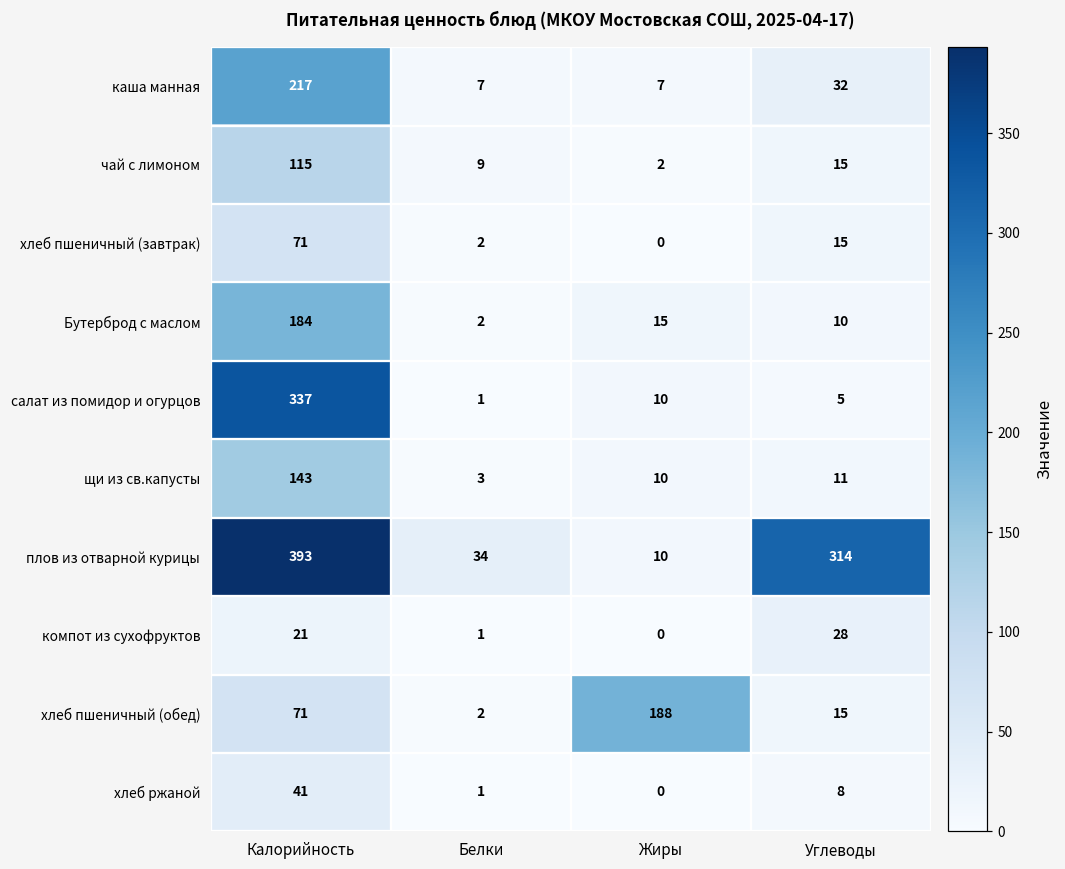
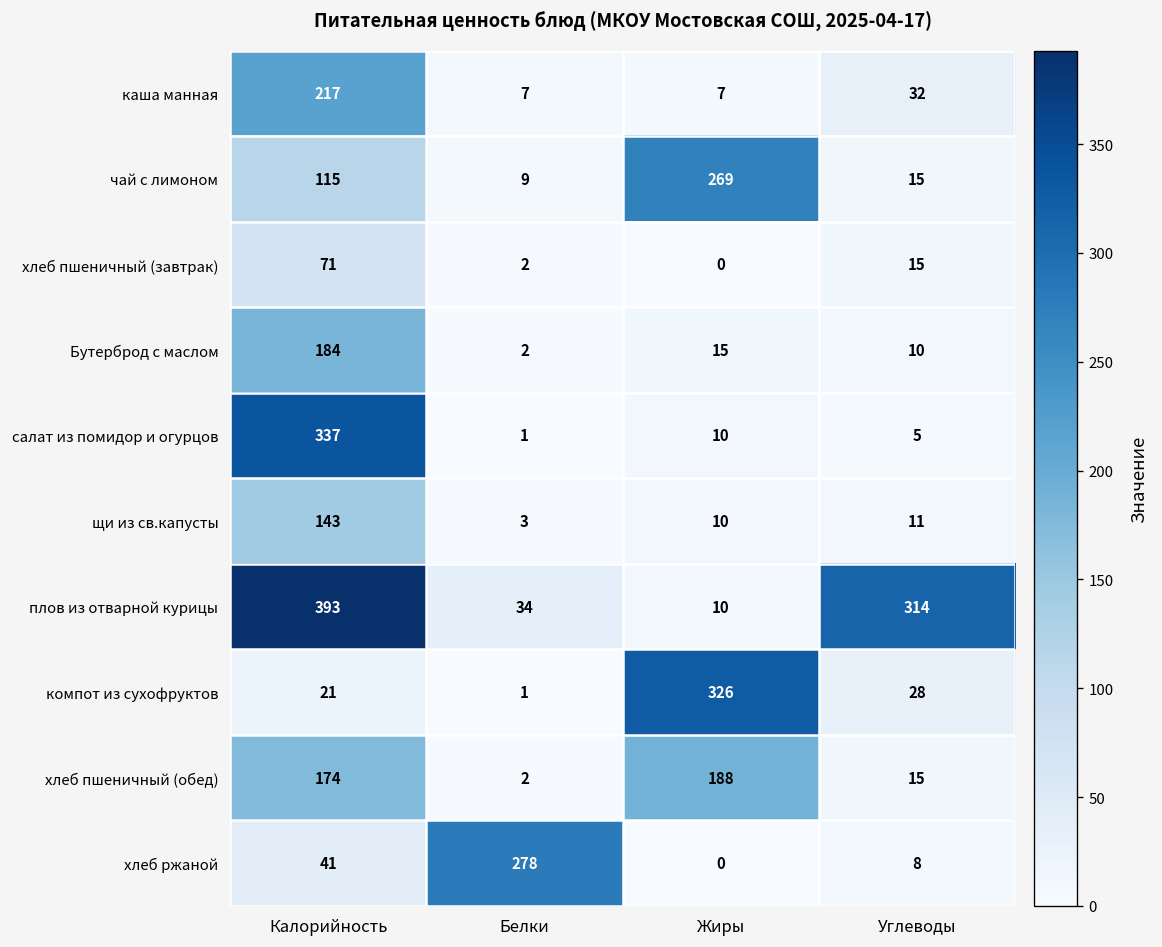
  {
    "каша манная": {
      "Калорийность": 217,
      "Белки": 7,
      "Жиры": 7,
      "Углеводы": 32
    },
    "чай с лимоном": {
      "Калорийность": 115,
      "Белки": 9,
-     "Жиры": 2,
+     "Жиры": 269,
      "Углеводы": 15
    },
    "хлеб пшеничный (завтрак)": {
      "Калорийность": 71,
      "Белки": 2,
      "Жиры": 0,
      "Углеводы": 15
    },
    "Бутерброд с маслом": {
      "Калорийность": 184,
      "Белки": 2,
      "Жиры": 15,
      "Углеводы": 10
    },
    "салат из помидор и огурцов": {
      "Калорийность": 337,
      "Белки": 1,
      "Жиры": 10,
      "Углеводы": 5
    },
    "щи из св.капусты": {
      "Калорийность": 143,
      "Белки": 3,
      "Жиры": 10,
      "Углеводы": 11
    },
    "плов из отварной курицы": {
      "Калорийность": 393,
      "Белки": 34,
      "Жиры": 10,
      "Углеводы": 314
    },
    "компот из сухофруктов": {
      "Калорийность": 21,
      "Белки": 1,
-     "Жиры": 0,
+     "Жиры": 326,
      "Углеводы": 28
    },
    "хлеб пшеничный (обед)": {
-     "Калорийность": 71,
+     "Калорийность": 174,
      "Белки": 2,
      "Жиры": 188,
      "Углеводы": 15
    },
    "хлеб ржаной": {
      "Калорийность": 41,
-     "Белки": 1,
+     "Белки": 278,
      "Жиры": 0,
      "Углеводы": 8
    }
  }
